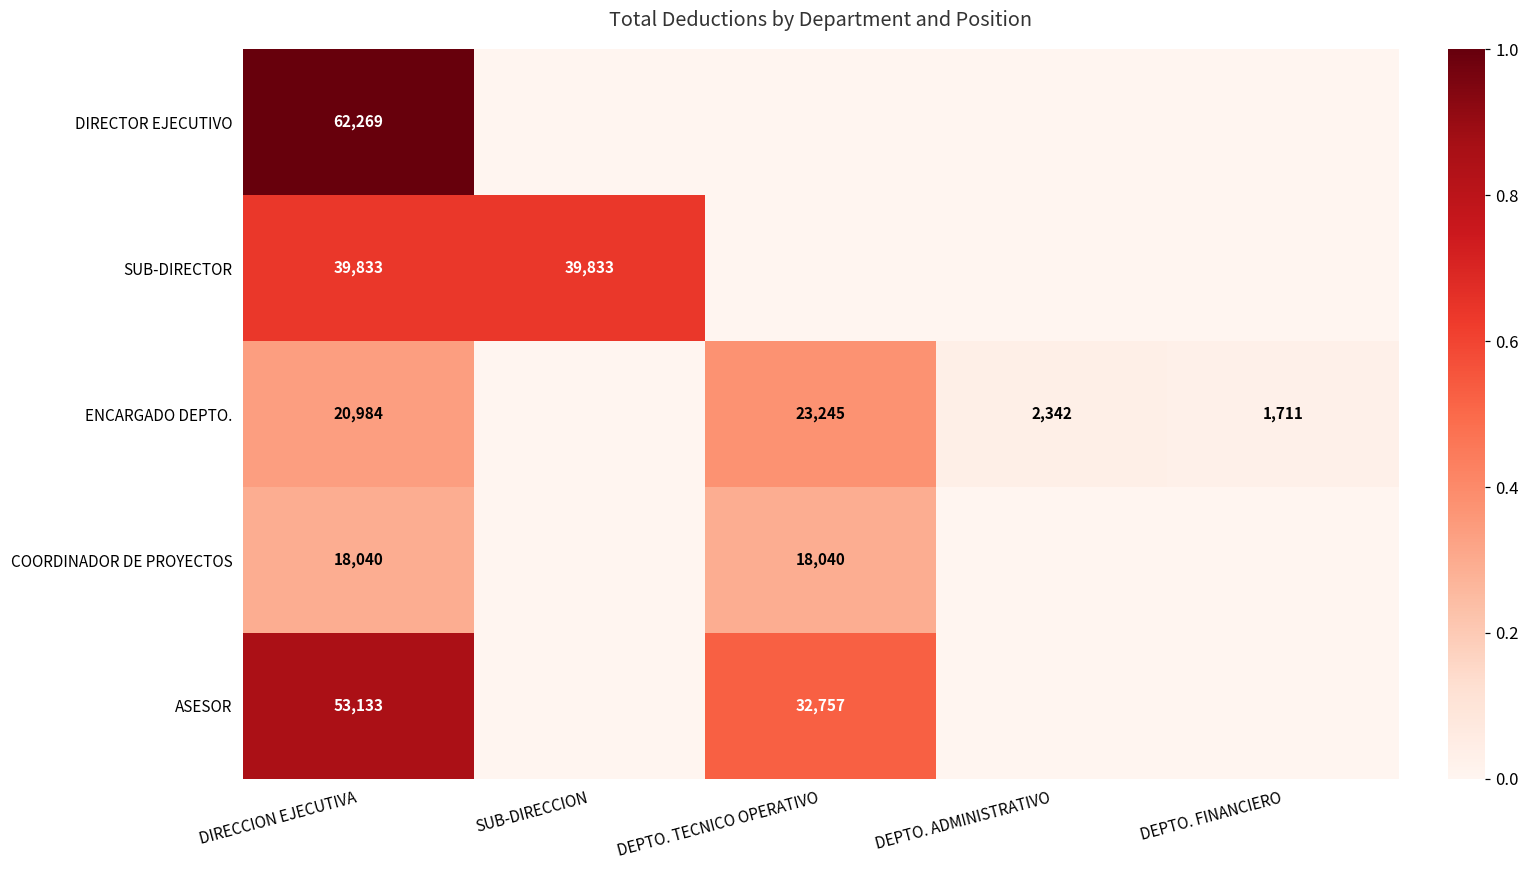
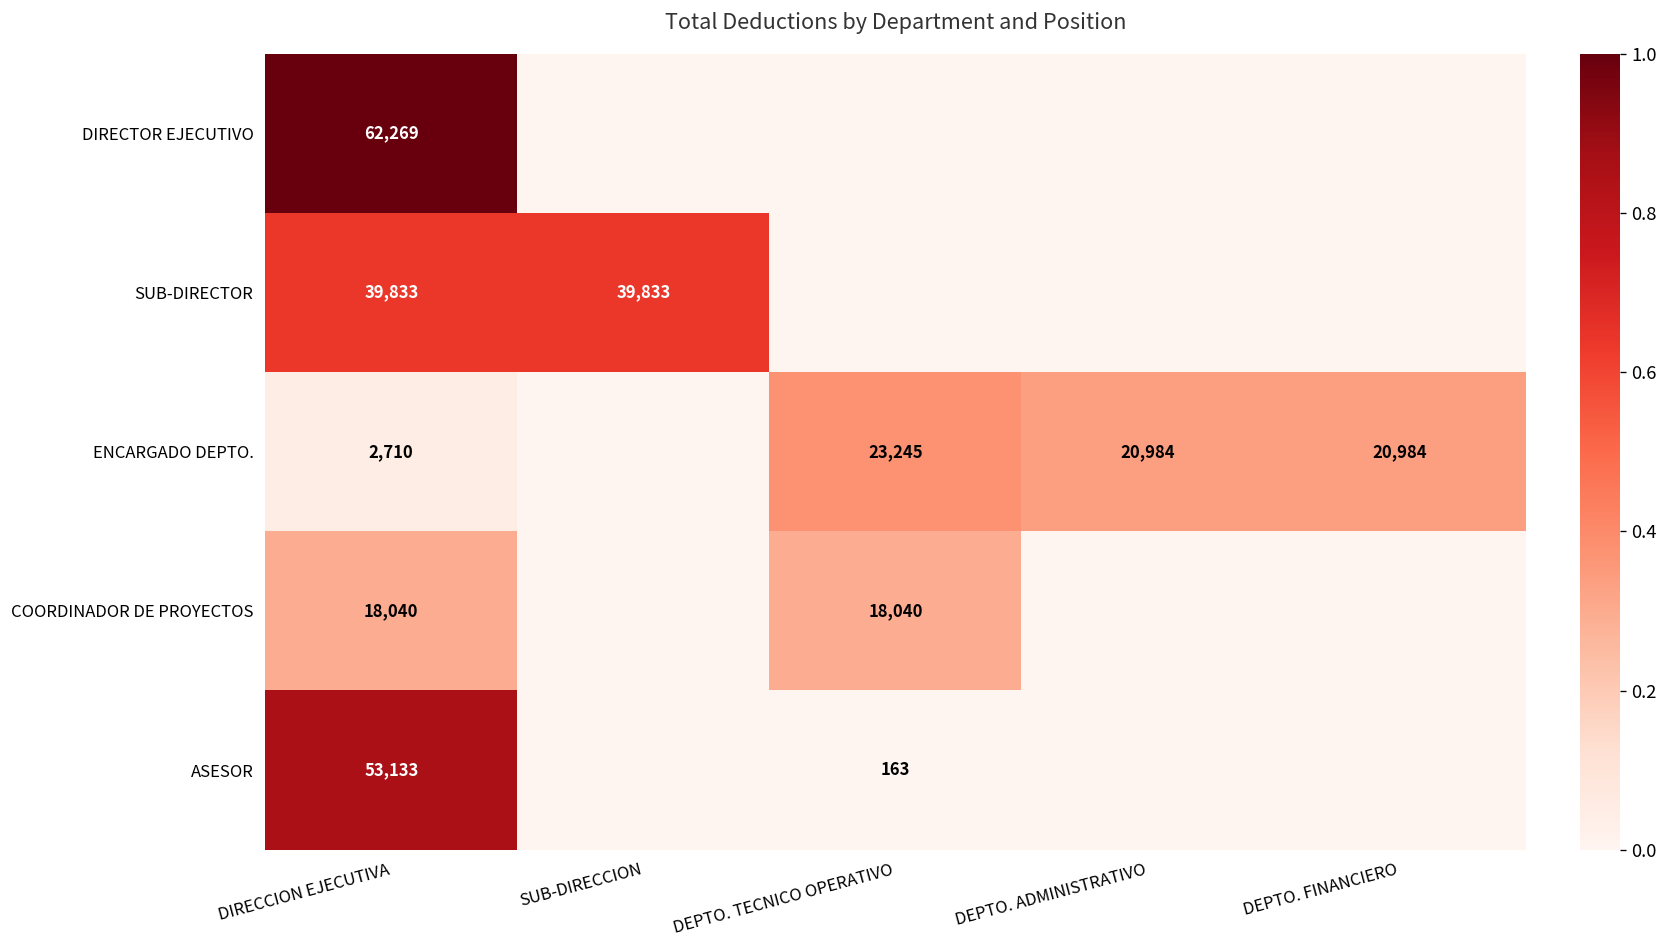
  {
    "DIRECTOR EJECUTIVO": {
      "DIRECCION EJECUTIVA": "62,269"
    },
    "SUB-DIRECTOR": {
      "DIRECCION EJECUTIVA": "39,833",
      "SUB-DIRECCION": "39,833"
    },
    "ENCARGADO DEPTO.": {
-     "DIRECCION EJECUTIVA": "20,984",
+     "DIRECCION EJECUTIVA": "2,710",
      "DEPTO. TECNICO OPERATIVO": "23,245",
-     "DEPTO. ADMINISTRATIVO": "2,342",
-     "DEPTO. FINANCIERO": "1,711"
+     "DEPTO. ADMINISTRATIVO": "20,984",
+     "DEPTO. FINANCIERO": "20,984"
    },
    "COORDINADOR DE PROYECTOS": {
      "DIRECCION EJECUTIVA": "18,040",
      "DEPTO. TECNICO OPERATIVO": "18,040"
    },
    "ASESOR": {
      "DIRECCION EJECUTIVA": "53,133",
-     "DEPTO. TECNICO OPERATIVO": "32,757"
+     "DEPTO. TECNICO OPERATIVO": "163"
    }
  }
